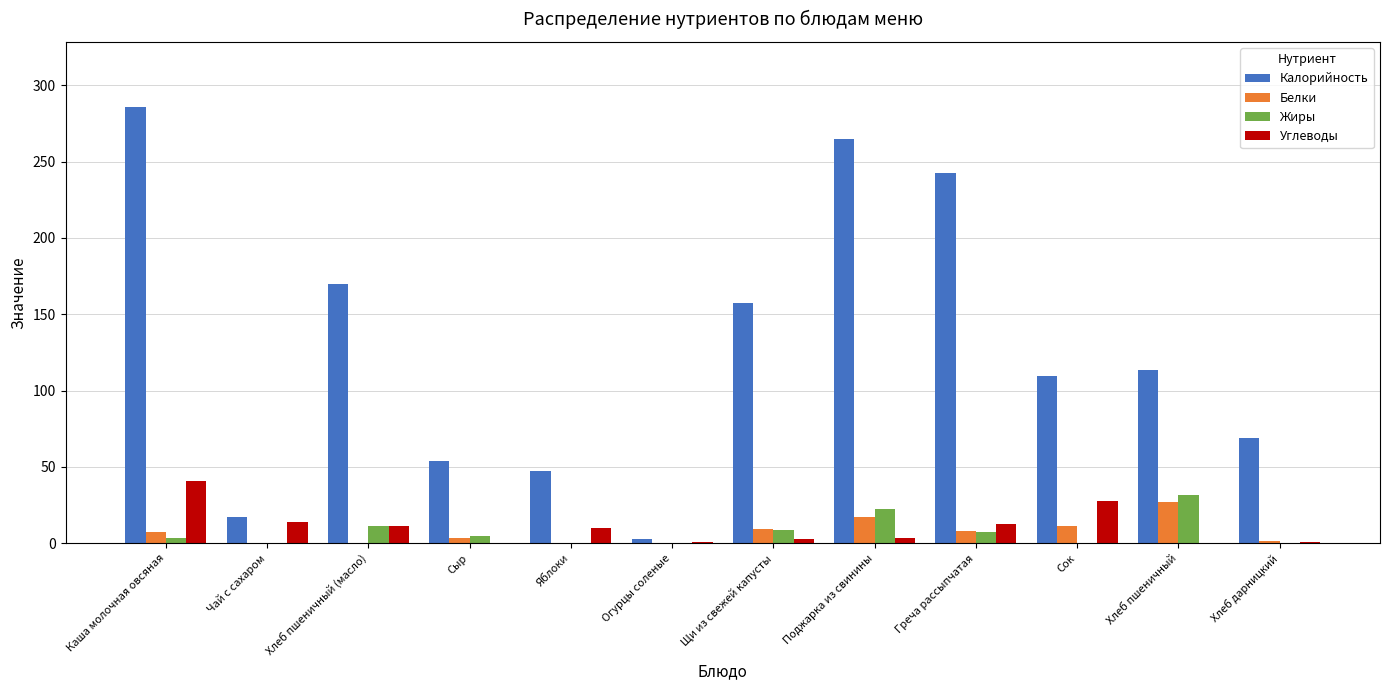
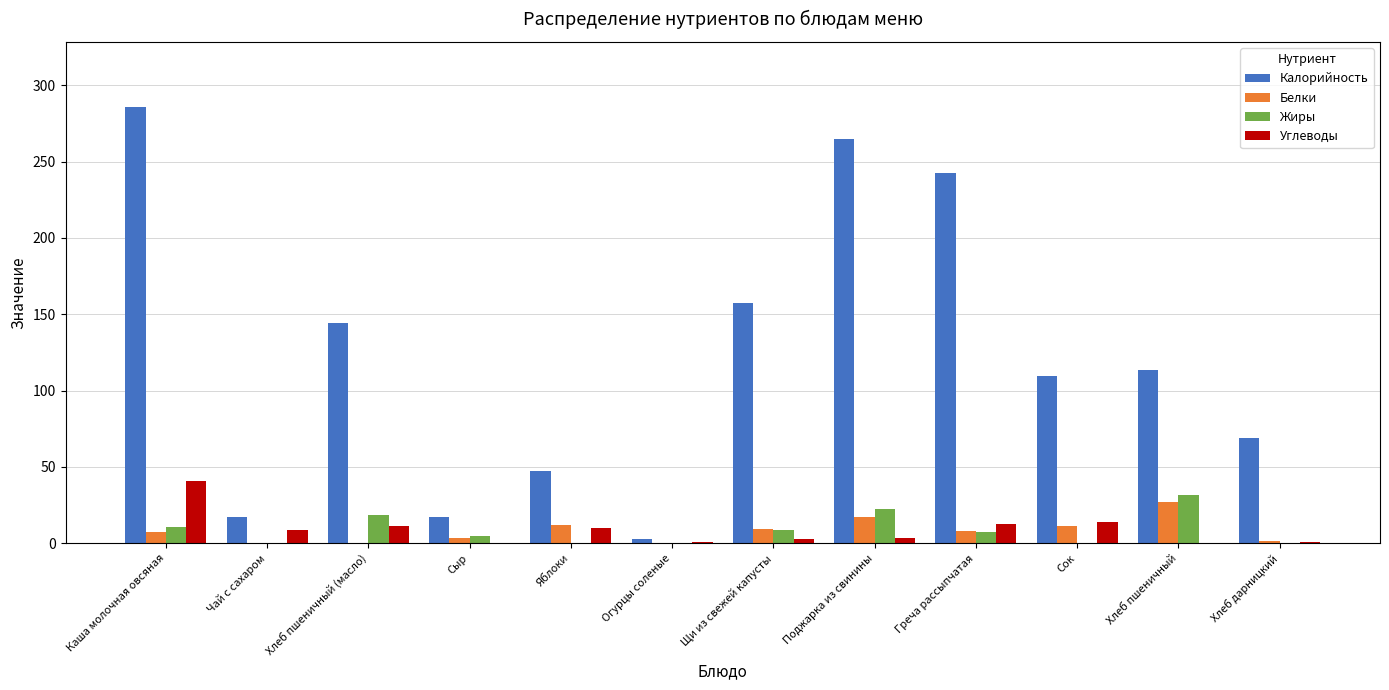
  {
    "Калорийность": {
      "Каша молочная овсяная": 286,
      "Чай с сахаром": 17,
-     "Хлеб пшеничный (масло)": 170,
-     "Сыр": 54,
+     "Хлеб пшеничный (масло)": 145,
+     "Сыр": 18,
      "Яблоки": 47,
      "Огурцы соленые": 3,
      "Щи из свежей капусты": 157,
      "Поджарка из свинины": 265,
      "Греча рассыпчатая": 243,
      "Сок": 110,
      "Хлеб пшеничный": 113,
      "Хлеб дарницкий": 69
    },
    "Белки": {
      "Каша молочная овсяная": 7,
      "Сыр": 3,
-     "Яблоки": 0,
+     "Яблоки": 12,
      "Щи из свежей капусты": 10,
      "Поджарка из свинины": 17,
      "Греча рассыпчатая": 8,
      "Сок": 12,
      "Хлеб пшеничный": 27,
      "Хлеб дарницкий": 2
    },
    "Жиры": {
-     "Каша молочная овсяная": 4,
-     "Хлеб пшеничный (масло)": 11,
+     "Каша молочная овсяная": 11,
+     "Хлеб пшеничный (масло)": 18,
      "Сыр": 4,
      "Щи из свежей капусты": 9,
      "Поджарка из свинины": 22,
      "Греча рассыпчатая": 7,
      "Хлеб пшеничный": 32
    },
    "Углеводы": {
      "Каша молочная овсяная": 41,
-     "Чай с сахаром": 14,
+     "Чай с сахаром": 8,
      "Хлеб пшеничный (масло)": 11,
      "Сыр": 0,
      "Яблоки": 10,
      "Щи из свежей капусты": 3,
      "Поджарка из свинины": 3,
      "Греча рассыпчатая": 12,
-     "Сок": 28
+     "Сок": 14
    }
  }
